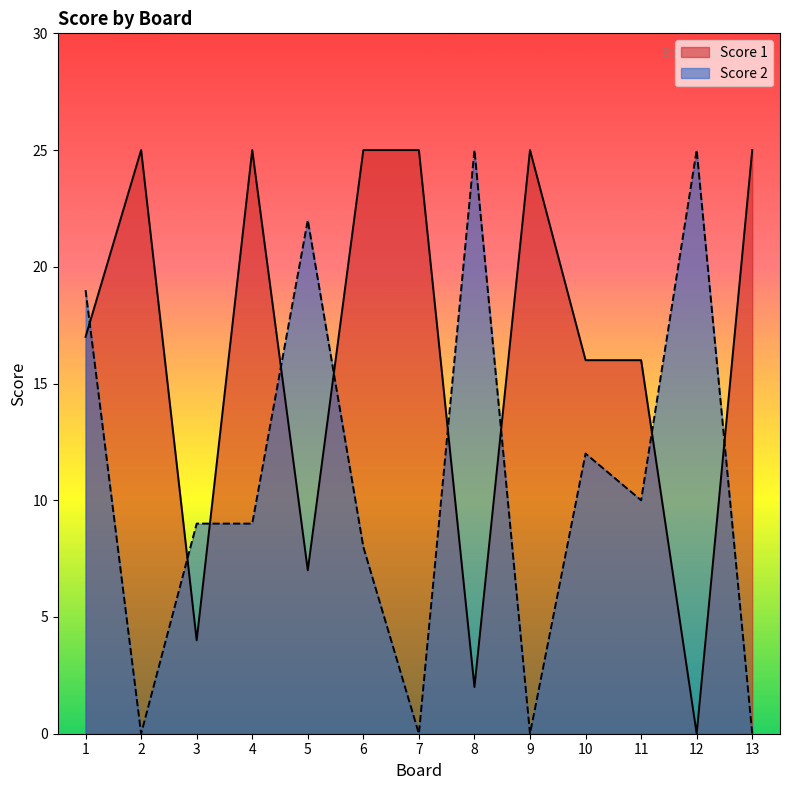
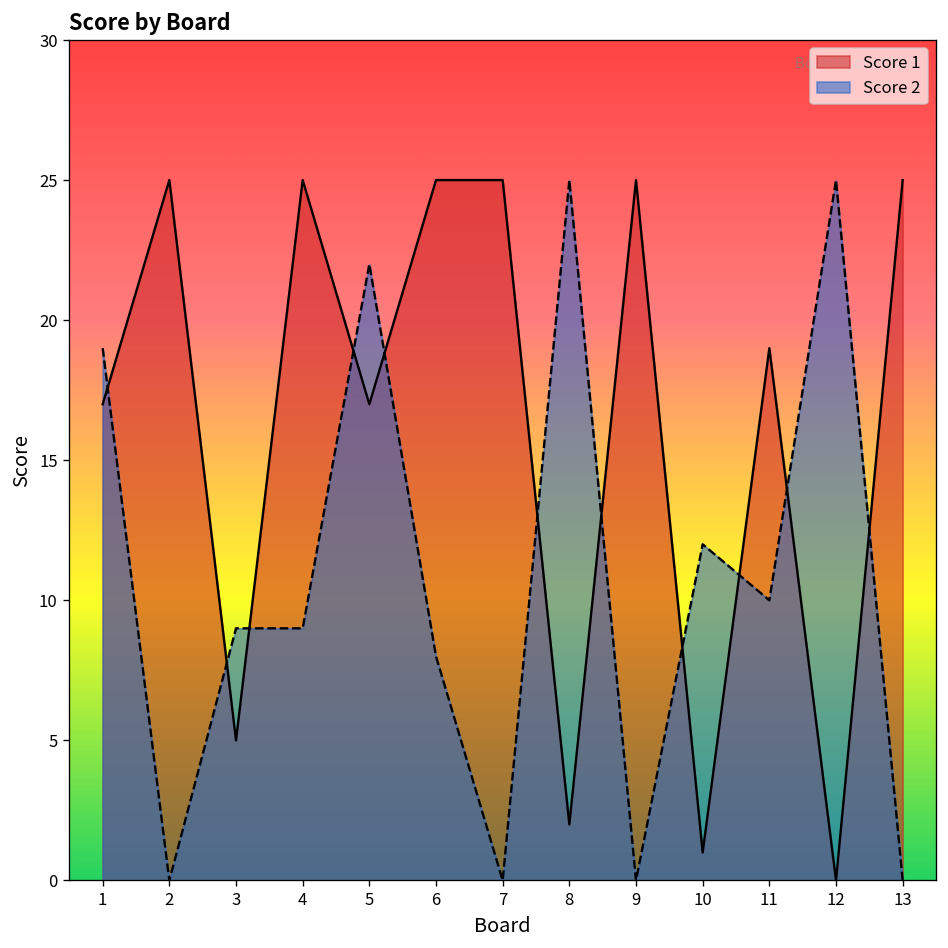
  {
    "Score 1": {
      "1": 17,
      "2": 25,
-     "3": 4,
+     "3": 5,
      "4": 25,
-     "5": 7,
+     "5": 17,
      "6": 25,
      "7": 25,
      "8": 2,
      "9": 25,
-     "10": 16,
-     "11": 16,
+     "10": 1,
+     "11": 19,
      "12": 0,
      "13": 25
    },
    "Score 2": {
      "1": 19,
      "2": 0,
      "3": 9,
      "4": 9,
      "5": 22,
      "6": 8,
      "7": 0,
      "8": 25,
      "9": 0,
      "10": 12,
      "11": 10,
      "12": 25,
      "13": 0
    }
  }
